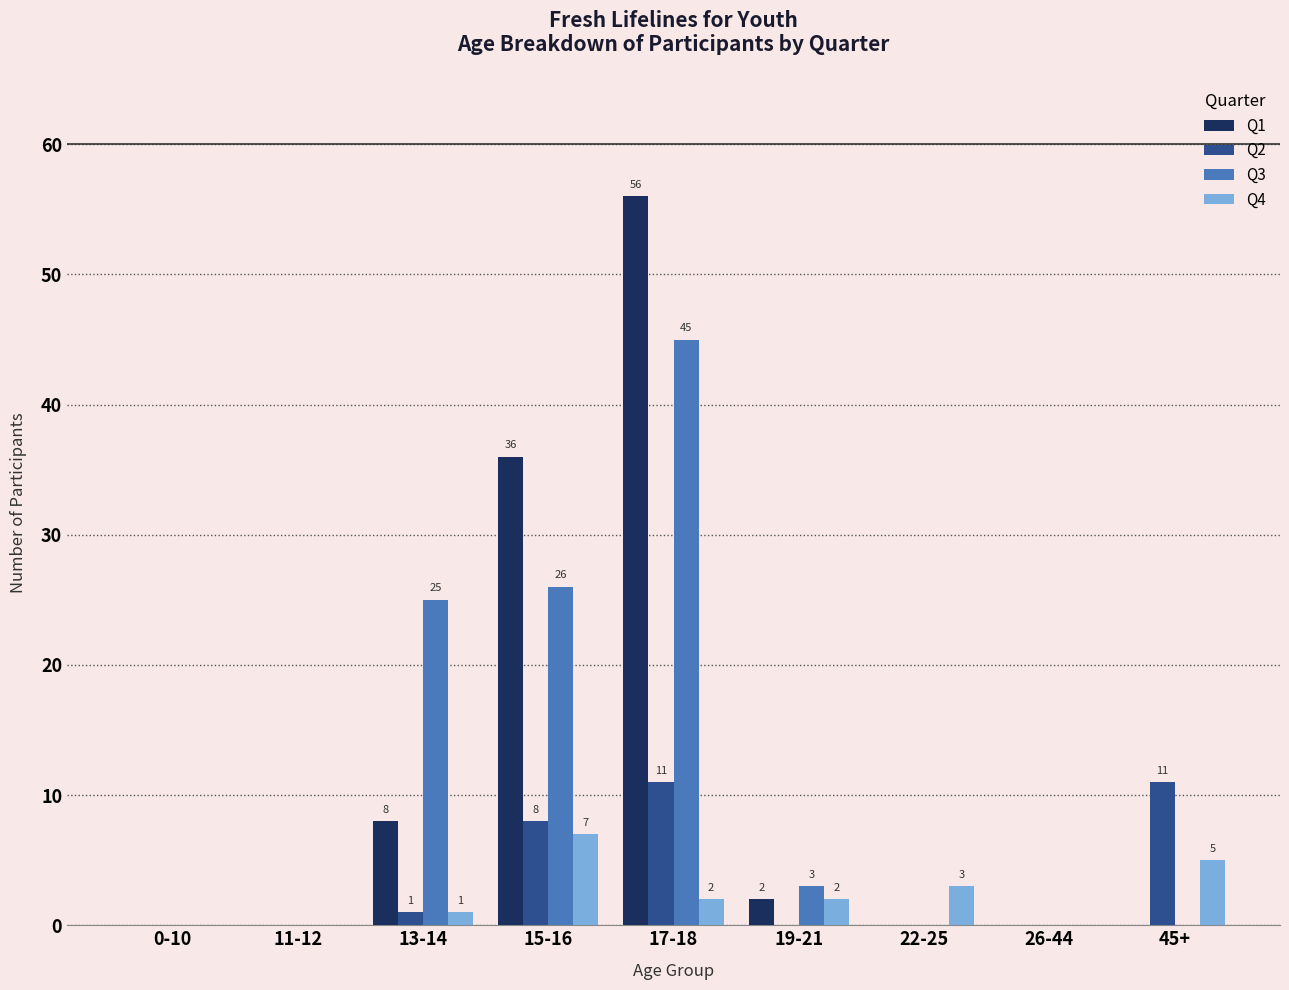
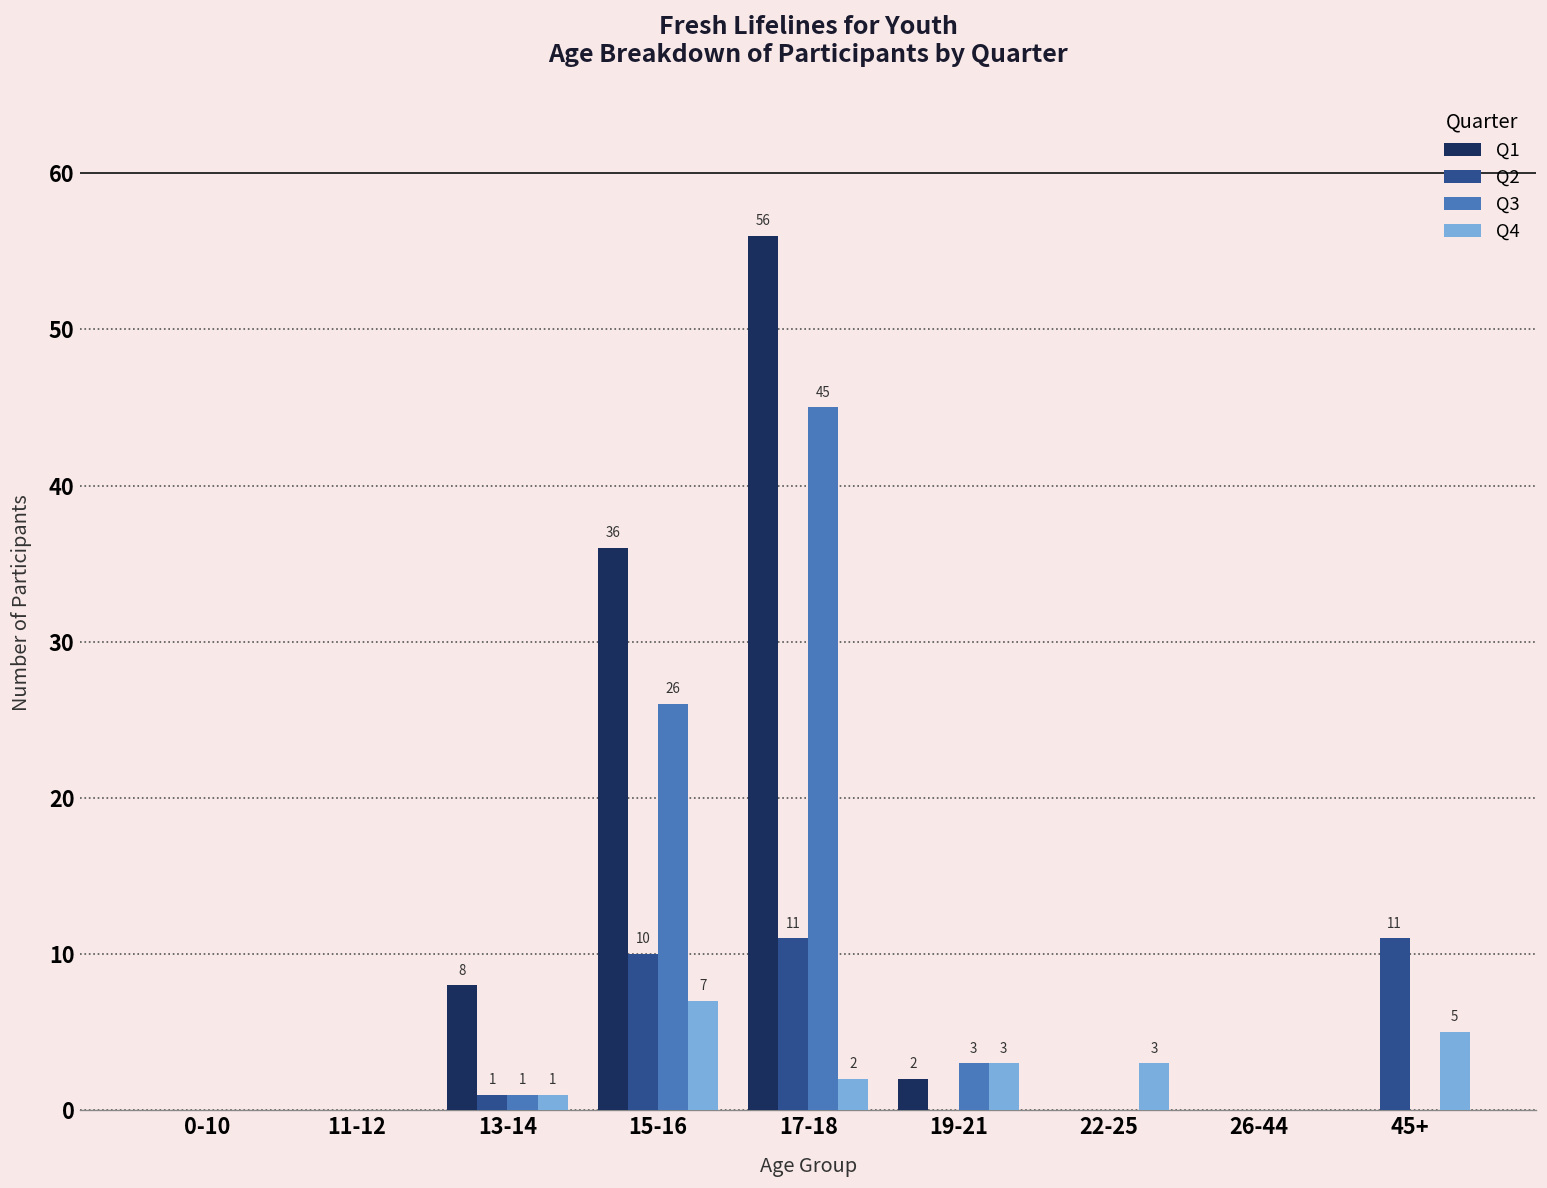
  {
    "Q1": {
      "13-14": 8,
      "15-16": 36,
      "17-18": 56,
      "19-21": 2
    },
    "Q2": {
      "13-14": 1,
-     "15-16": 8,
+     "15-16": 10,
      "17-18": 11,
      "45+": 11
    },
    "Q3": {
-     "13-14": 25,
+     "13-14": 1,
      "15-16": 26,
      "17-18": 45,
      "19-21": 3
    },
    "Q4": {
      "13-14": 1,
      "15-16": 7,
      "17-18": 2,
-     "19-21": 2,
+     "19-21": 3,
      "22-25": 3,
      "45+": 5
    }
  }
